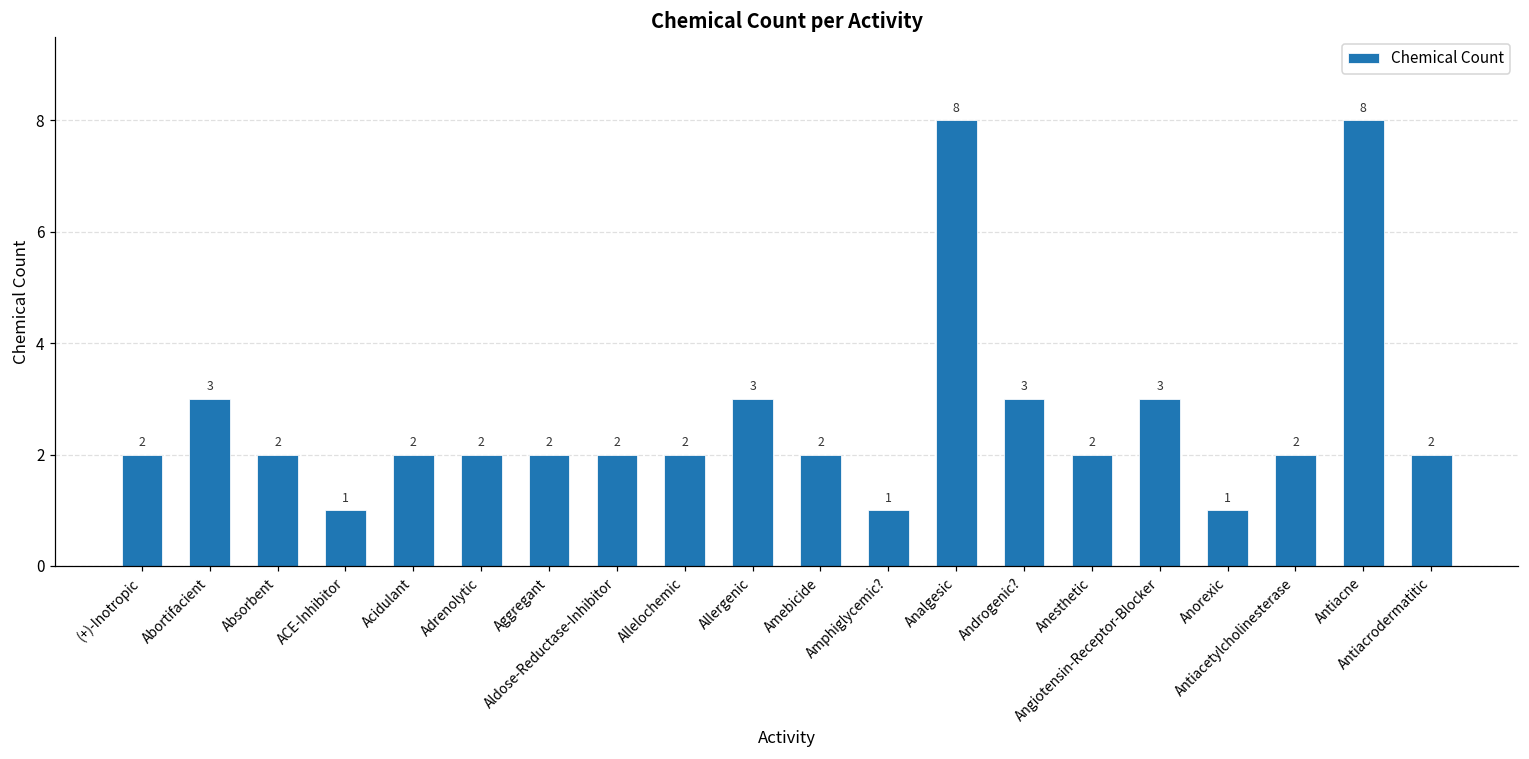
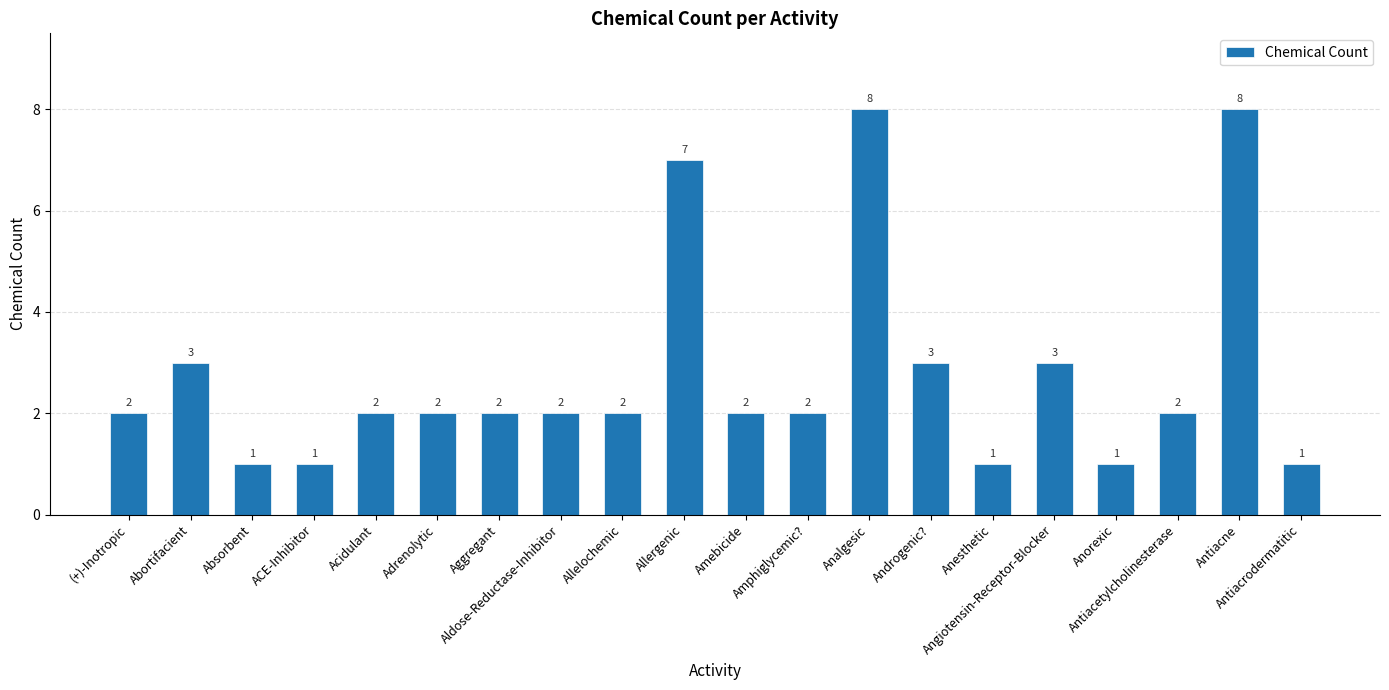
  {
    "(+)-Inotropic": 2,
    "Abortifacient": 3,
-   "Absorbent": 2,
+   "Absorbent": 1,
    "ACE-Inhibitor": 1,
    "Acidulant": 2,
    "Adrenolytic": 2,
    "Aggregant": 2,
    "Aldose-Reductase-Inhibitor": 2,
    "Allelochemic": 2,
-   "Allergenic": 3,
+   "Allergenic": 7,
    "Amebicide": 2,
-   "Amphiglycemic?": 1,
+   "Amphiglycemic?": 2,
    "Analgesic": 8,
    "Androgenic?": 3,
-   "Anesthetic": 2,
+   "Anesthetic": 1,
    "Angiotensin-Receptor-Blocker": 3,
    "Anorexic": 1,
    "Antiacetylcholinesterase": 2,
    "Antiacne": 8,
-   "Antiacrodermatitic": 2
+   "Antiacrodermatitic": 1
  }
